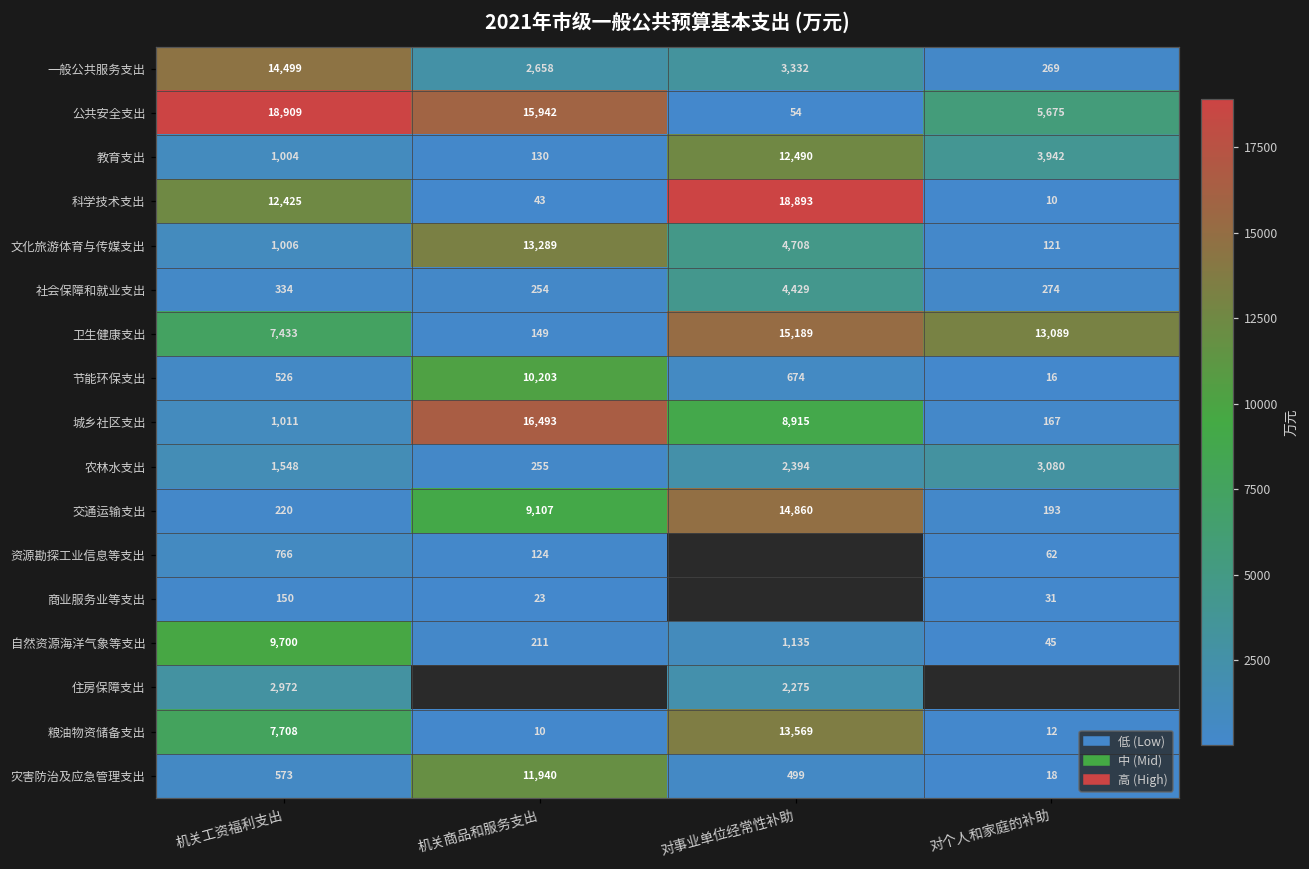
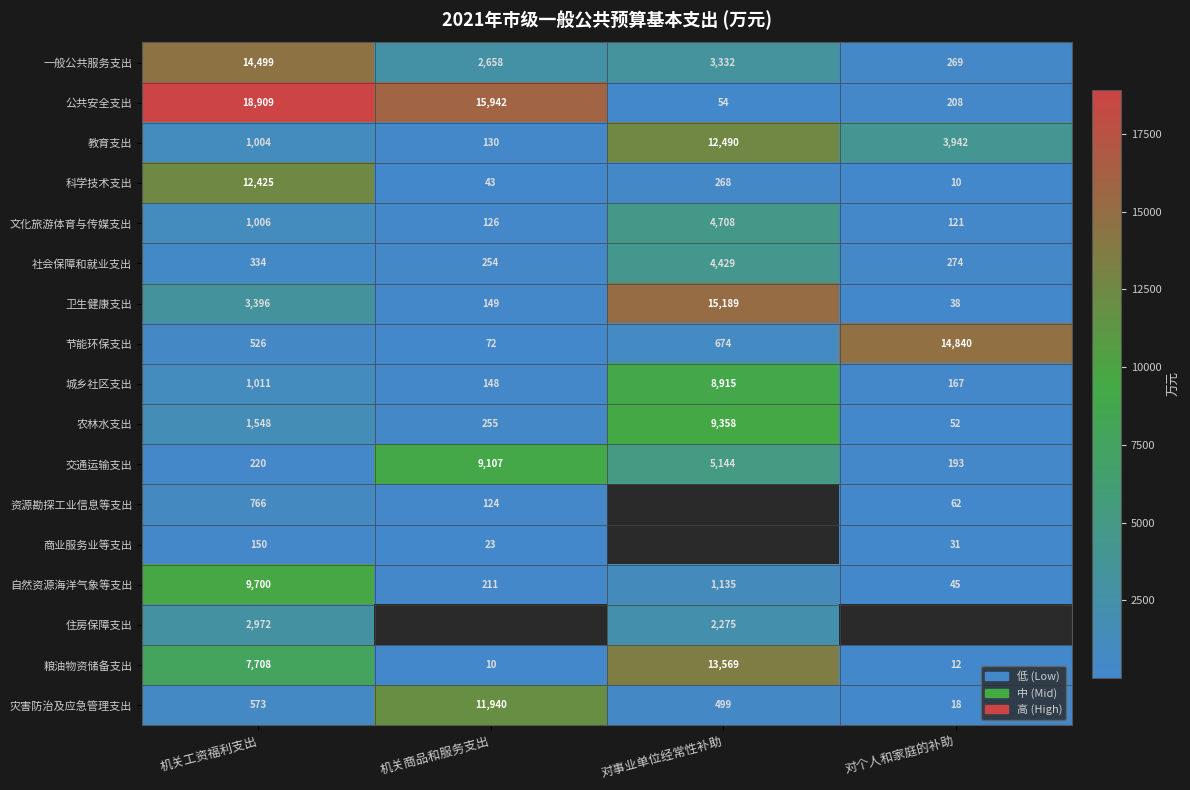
  {
    "一般公共服务支出": {
      "机关工资福利支出": "14,499",
      "机关商品和服务支出": "2,658",
      "对事业单位经常性补助": "3,332",
      "对个人和家庭的补助": "269"
    },
    "公共安全支出": {
      "机关工资福利支出": "18,909",
      "机关商品和服务支出": "15,942",
      "对事业单位经常性补助": "54",
-     "对个人和家庭的补助": "5,675"
+     "对个人和家庭的补助": "208"
    },
    "教育支出": {
      "机关工资福利支出": "1,004",
      "机关商品和服务支出": "130",
      "对事业单位经常性补助": "12,490",
      "对个人和家庭的补助": "3,942"
    },
    "科学技术支出": {
      "机关工资福利支出": "12,425",
      "机关商品和服务支出": "43",
-     "对事业单位经常性补助": "18,893",
+     "对事业单位经常性补助": "268",
      "对个人和家庭的补助": "10"
    },
    "文化旅游体育与传媒支出": {
      "机关工资福利支出": "1,006",
-     "机关商品和服务支出": "13,289",
+     "机关商品和服务支出": "126",
      "对事业单位经常性补助": "4,708",
      "对个人和家庭的补助": "121"
    },
    "社会保障和就业支出": {
      "机关工资福利支出": "334",
      "机关商品和服务支出": "254",
      "对事业单位经常性补助": "4,429",
      "对个人和家庭的补助": "274"
    },
    "卫生健康支出": {
-     "机关工资福利支出": "7,433",
+     "机关工资福利支出": "3,396",
      "机关商品和服务支出": "149",
      "对事业单位经常性补助": "15,189",
-     "对个人和家庭的补助": "13,089"
+     "对个人和家庭的补助": "38"
    },
    "节能环保支出": {
      "机关工资福利支出": "526",
-     "机关商品和服务支出": "10,203",
+     "机关商品和服务支出": "72",
      "对事业单位经常性补助": "674",
-     "对个人和家庭的补助": "16"
+     "对个人和家庭的补助": "14,840"
    },
    "城乡社区支出": {
      "机关工资福利支出": "1,011",
-     "机关商品和服务支出": "16,493",
+     "机关商品和服务支出": "148",
      "对事业单位经常性补助": "8,915",
      "对个人和家庭的补助": "167"
    },
    "农林水支出": {
      "机关工资福利支出": "1,548",
      "机关商品和服务支出": "255",
-     "对事业单位经常性补助": "2,394",
-     "对个人和家庭的补助": "3,080"
+     "对事业单位经常性补助": "9,358",
+     "对个人和家庭的补助": "52"
    },
    "交通运输支出": {
      "机关工资福利支出": "220",
      "机关商品和服务支出": "9,107",
-     "对事业单位经常性补助": "14,860",
+     "对事业单位经常性补助": "5,144",
      "对个人和家庭的补助": "193"
    },
    "资源勘探工业信息等支出": {
      "机关工资福利支出": "766",
      "机关商品和服务支出": "124",
      "对个人和家庭的补助": "62"
    },
    "商业服务业等支出": {
      "机关工资福利支出": "150",
      "机关商品和服务支出": "23",
      "对个人和家庭的补助": "31"
    },
    "自然资源海洋气象等支出": {
      "机关工资福利支出": "9,700",
      "机关商品和服务支出": "211",
      "对事业单位经常性补助": "1,135",
      "对个人和家庭的补助": "45"
    },
    "住房保障支出": {
      "机关工资福利支出": "2,972",
      "对事业单位经常性补助": "2,275"
    },
    "粮油物资储备支出": {
      "机关工资福利支出": "7,708",
      "机关商品和服务支出": "10",
      "对事业单位经常性补助": "13,569",
      "对个人和家庭的补助": "12"
    },
    "灾害防治及应急管理支出": {
      "机关工资福利支出": "573",
      "机关商品和服务支出": "11,940",
      "对事业单位经常性补助": "499",
      "对个人和家庭的补助": "18"
    }
  }
